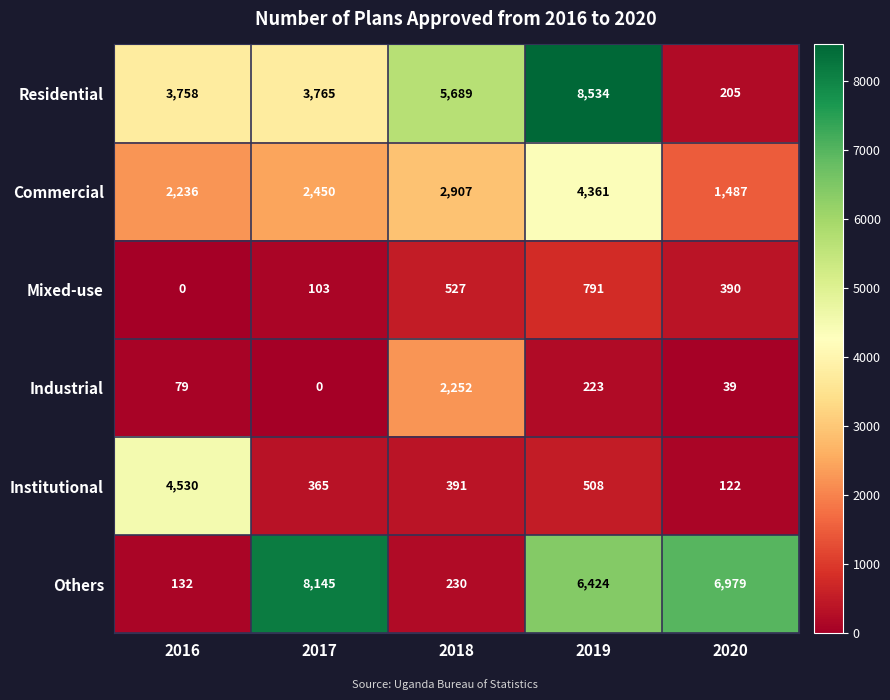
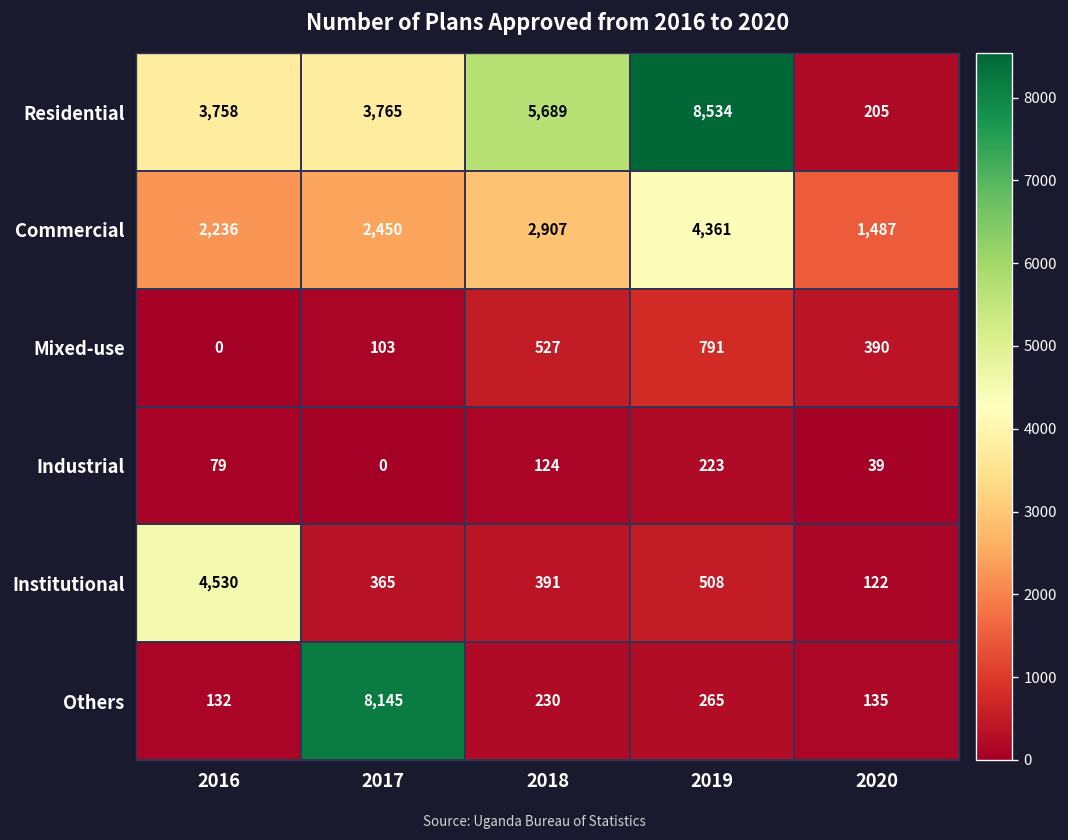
  {
    "Residential": {
      "2016": "3,758",
      "2017": "3,765",
      "2018": "5,689",
      "2019": "8,534",
      "2020": "205"
    },
    "Commercial": {
      "2016": "2,236",
      "2017": "2,450",
      "2018": "2,907",
      "2019": "4,361",
      "2020": "1,487"
    },
    "Mixed-use": {
      "2016": "0",
      "2017": "103",
      "2018": "527",
      "2019": "791",
      "2020": "390"
    },
    "Industrial": {
      "2016": "79",
      "2017": "0",
-     "2018": "2,252",
+     "2018": "124",
      "2019": "223",
      "2020": "39"
    },
    "Institutional": {
      "2016": "4,530",
      "2017": "365",
      "2018": "391",
      "2019": "508",
      "2020": "122"
    },
    "Others": {
      "2016": "132",
      "2017": "8,145",
      "2018": "230",
-     "2019": "6,424",
-     "2020": "6,979"
+     "2019": "265",
+     "2020": "135"
    }
  }
